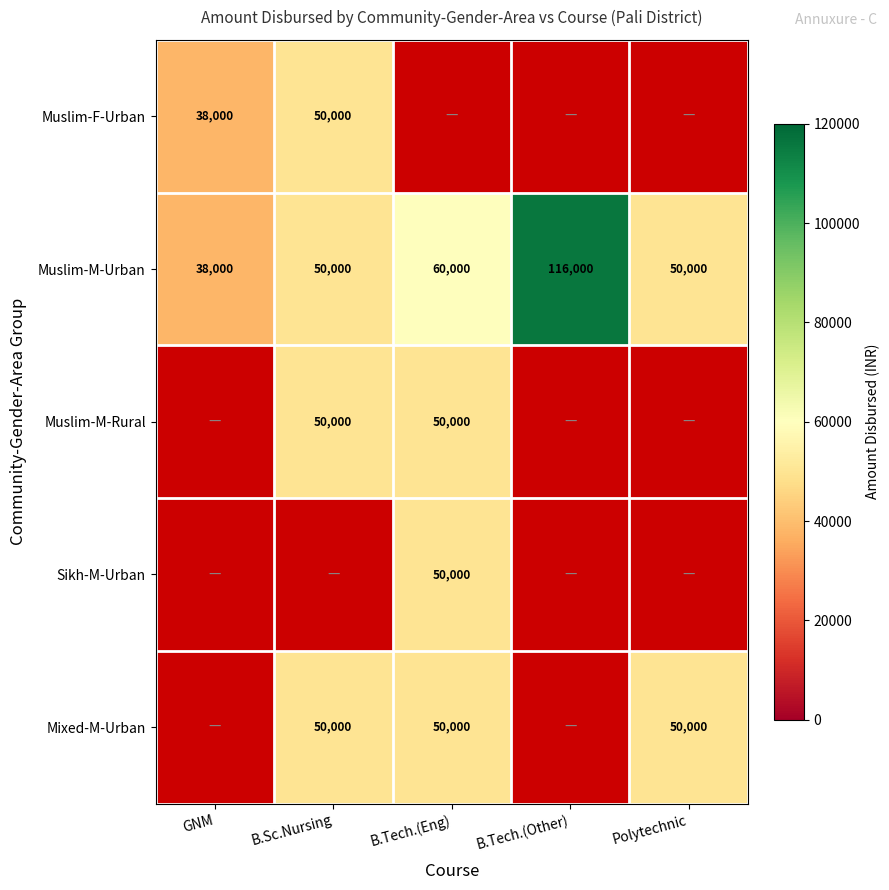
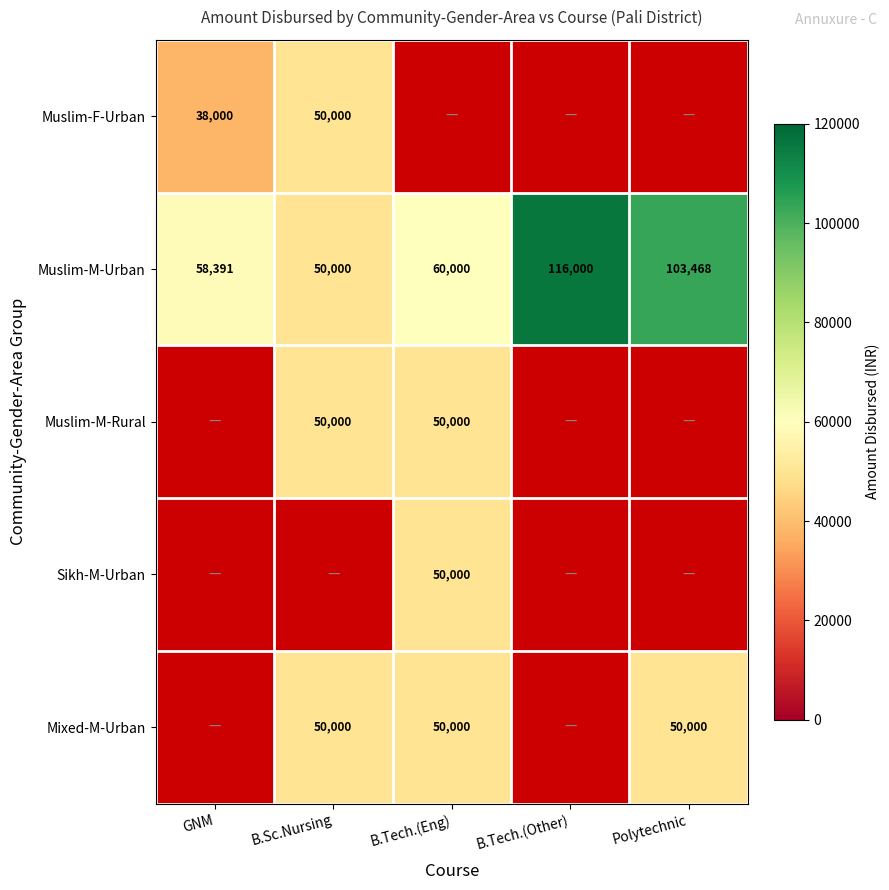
  {
    "Muslim-F-Urban": {
      "GNM": "38,000",
      "B.Sc.Nursing": "50,000"
    },
    "Muslim-M-Urban": {
-     "GNM": "38,000",
+     "GNM": "58,391",
      "B.Sc.Nursing": "50,000",
      "B.Tech.(Eng)": "60,000",
      "B.Tech.(Other)": "116,000",
-     "Polytechnic": "50,000"
+     "Polytechnic": "103,468"
    },
    "Muslim-M-Rural": {
      "B.Sc.Nursing": "50,000",
      "B.Tech.(Eng)": "50,000"
    },
    "Sikh-M-Urban": {
      "B.Tech.(Eng)": "50,000"
    },
    "Mixed-M-Urban": {
      "B.Sc.Nursing": "50,000",
      "B.Tech.(Eng)": "50,000",
      "Polytechnic": "50,000"
    }
  }
